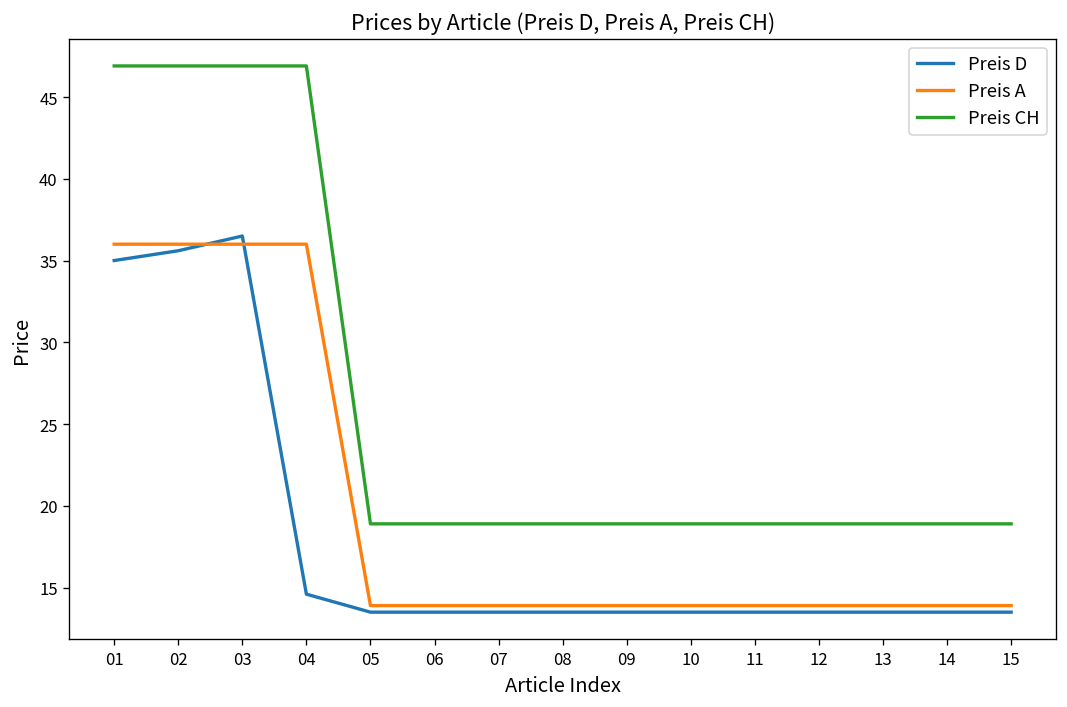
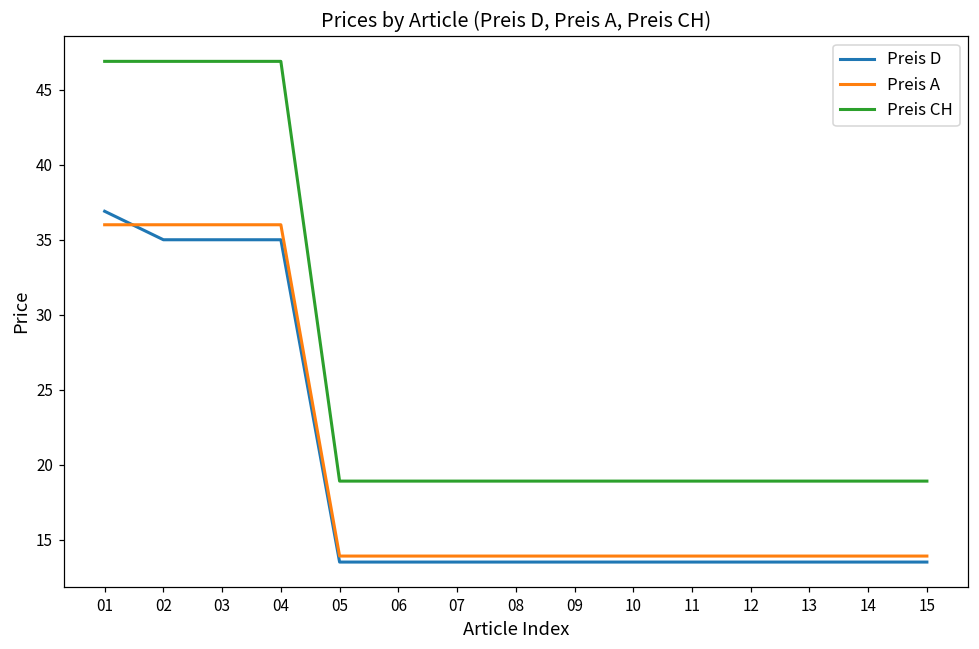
  {
    "Preis D": {
-     "01": 35.0,
-     "02": 35.6,
-     "03": 36.5,
-     "04": 14.6,
+     "01": 36.9,
+     "02": 35.0,
+     "03": 35.0,
+     "04": 35.0,
      "05": 13.5,
      "06": 13.5,
      "07": 13.5,
      "08": 13.5,
      "09": 13.5,
      "10": 13.5,
      "11": 13.5,
      "12": 13.5,
      "13": 13.5,
      "14": 13.5,
      "15": 13.5
    },
    "Preis A": {
      "01": 36.0,
      "02": 36.0,
      "03": 36.0,
      "04": 36.0,
      "05": 13.9,
      "06": 13.9,
      "07": 13.9,
      "08": 13.9,
      "09": 13.9,
      "10": 13.9,
      "11": 13.9,
      "12": 13.9,
      "13": 13.9,
      "14": 13.9,
      "15": 13.9
    },
    "Preis CH": {
      "01": 46.9,
      "02": 46.9,
      "03": 46.9,
      "04": 46.9,
      "05": 18.9,
      "06": 18.9,
      "07": 18.9,
      "08": 18.9,
      "09": 18.9,
      "10": 18.9,
      "11": 18.9,
      "12": 18.9,
      "13": 18.9,
      "14": 18.9,
      "15": 18.9
    }
  }
